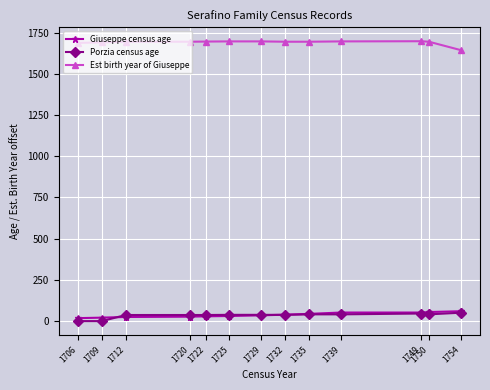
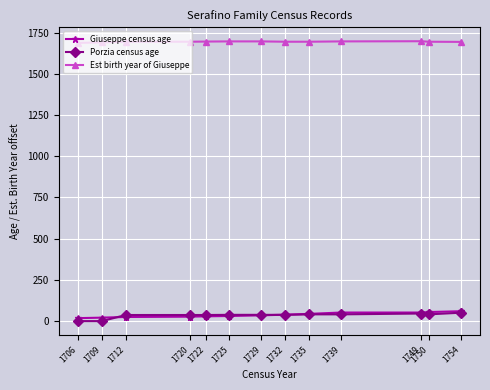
  {
    "Est birth year of Giuseppe": {
      "1722": 1700,
      "1725": 1700,
      "1729": 1700,
      "1732": 1700,
      "1735": 1700,
      "1739": 1700,
      "1749": 1700,
      "1750": 1700,
-     "1754": 1640
+     "1754": 1690
    }
  }
